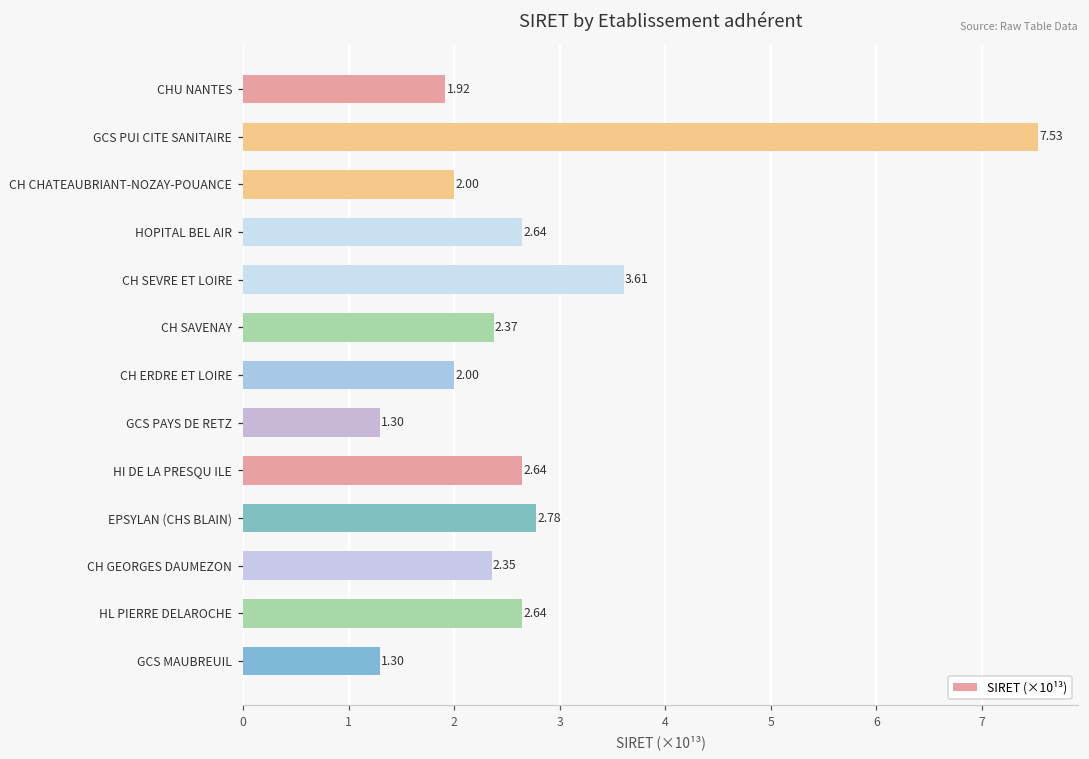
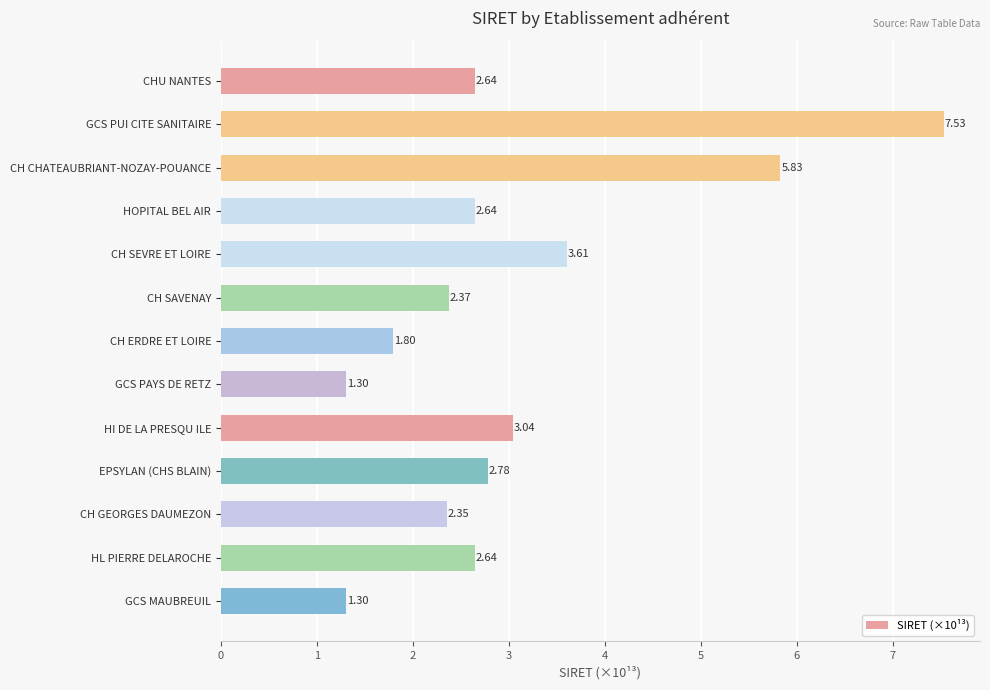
  {
-   "CHU NANTES": 1.92,
+   "CHU NANTES": 2.64,
    "GCS PUI CITE SANITAIRE": 7.53,
-   "CH CHATEAUBRIANT-NOZAY-POUANCE": 2.00,
+   "CH CHATEAUBRIANT-NOZAY-POUANCE": 5.83,
    "HOPITAL BEL AIR": 2.64,
    "CH SEVRE ET LOIRE": 3.61,
    "CH SAVENAY": 2.37,
-   "CH ERDRE ET LOIRE": 2.00,
+   "CH ERDRE ET LOIRE": 1.80,
    "GCS PAYS DE RETZ": 1.30,
-   "HI DE LA PRESQU ILE": 2.64,
+   "HI DE LA PRESQU ILE": 3.04,
    "EPSYLAN (CHS BLAIN)": 2.78,
    "CH GEORGES DAUMEZON": 2.35,
    "HL PIERRE DELAROCHE": 2.64,
    "GCS MAUBREUIL": 1.30
  }
